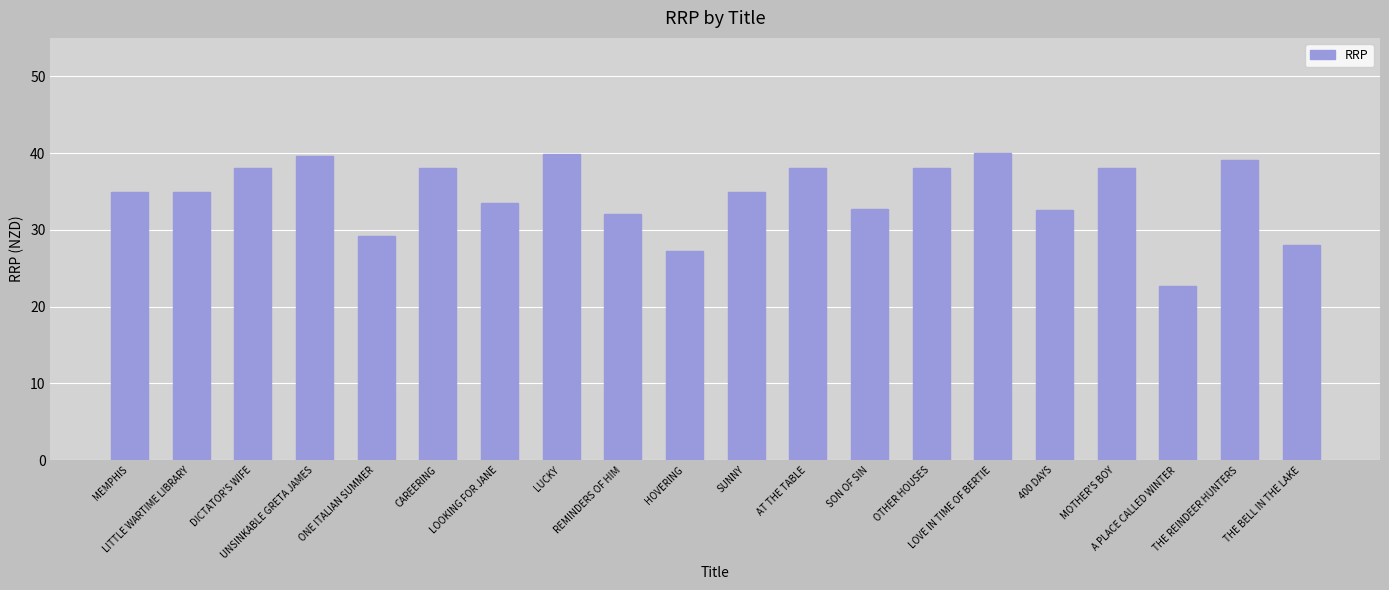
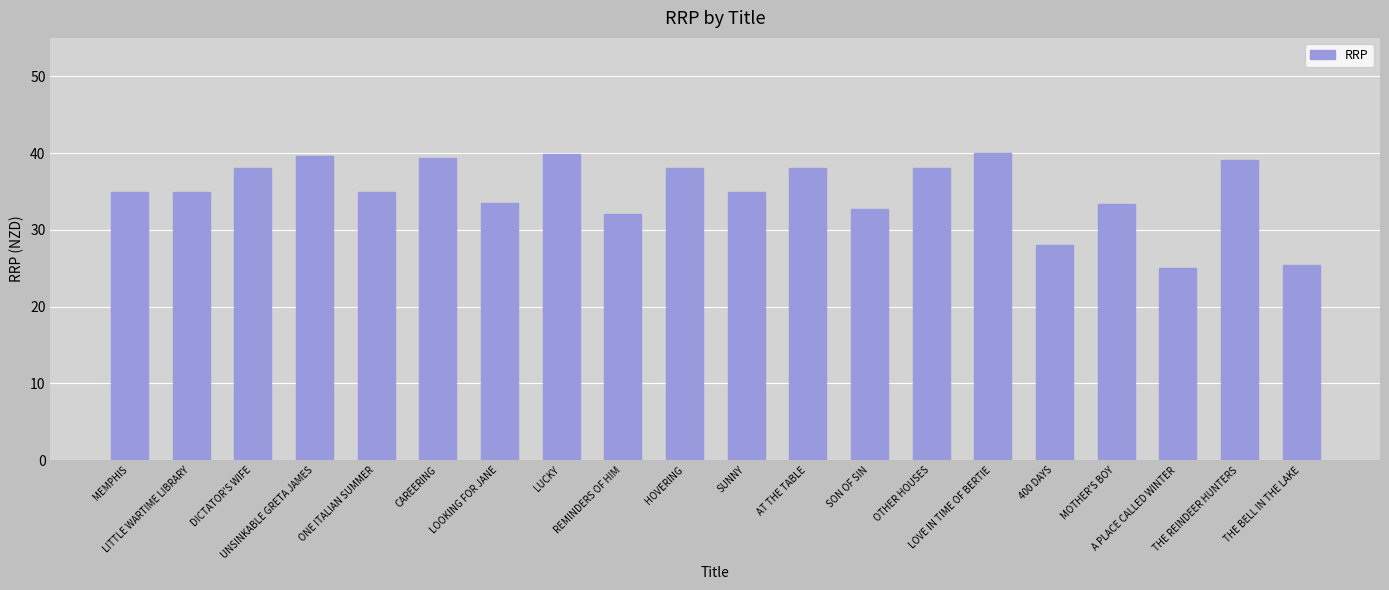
  {
    "MEMPHIS": 35,
    "LITTLE WARTIME LIBRARY": 35,
    "DICTATOR'S WIFE": 38,
    "UNSINKABLE GRETA JAMES": 40,
-   "ONE ITALIAN SUMMER": 29,
-   "CAREERING": 38,
+   "ONE ITALIAN SUMMER": 35,
+   "CAREERING": 39,
    "LOOKING FOR JANE": 34,
    "LUCKY": 40,
    "REMINDERS OF HIM": 32,
-   "HOVERING": 27,
+   "HOVERING": 38,
    "SUNNY": 35,
    "AT THE TABLE": 38,
    "SON OF SIN": 33,
    "OTHER HOUSES": 38,
    "LOVE IN TIME OF BERTIE": 40,
-   "400 DAYS": 33,
-   "MOTHER'S BOY": 38,
-   "A PLACE CALLED WINTER": 23,
+   "400 DAYS": 28,
+   "MOTHER'S BOY": 33,
+   "A PLACE CALLED WINTER": 25,
    "THE REINDEER HUNTERS": 39,
-   "THE BELL IN THE LAKE": 28
+   "THE BELL IN THE LAKE": 25
  }
